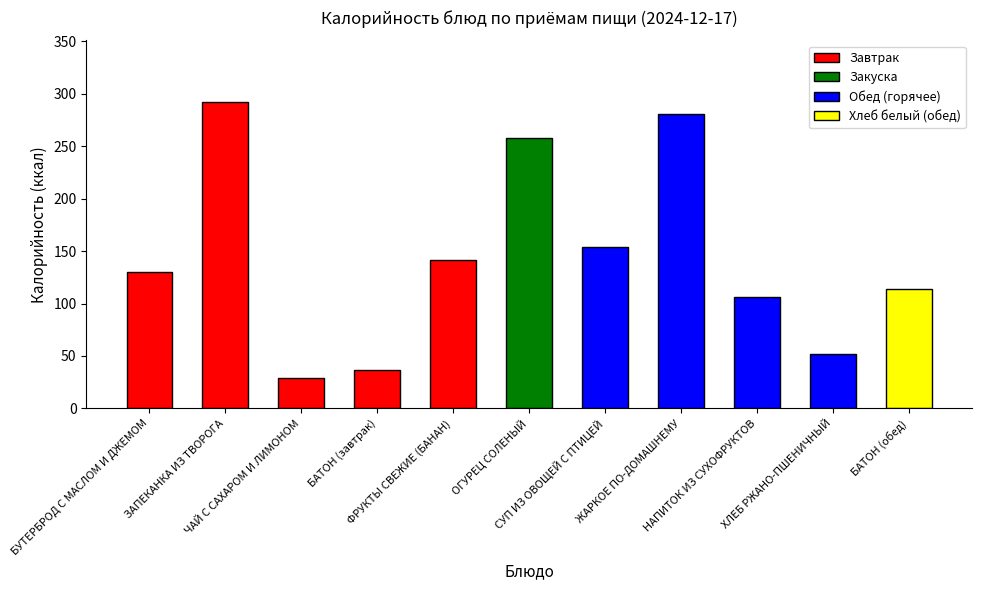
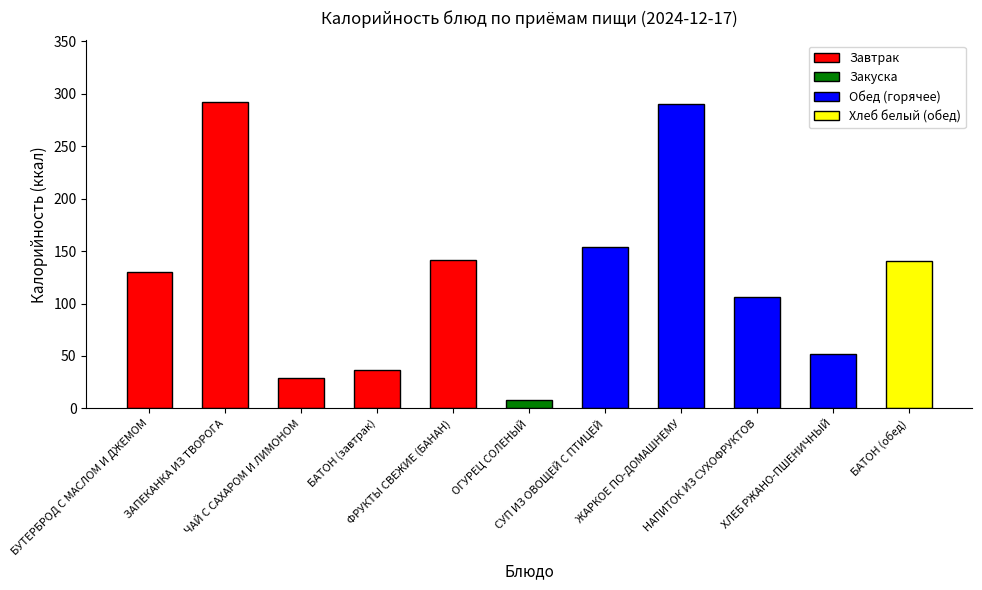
  {
    "БУТЕРБРОД С МАСЛОМ И ДЖЕМОМ": 130,
    "ЗАПЕКАНКА ИЗ ТВОРОГА": 293,
    "ЧАЙ С САХАРОМ И ЛИМОНОМ": 29,
    "БАТОН (завтрак)": 37,
    "ФРУКТЫ СВЕЖИЕ (БАНАН)": 142,
-   "ОГУРЕЦ СОЛЕНЫЙ": 258,
+   "ОГУРЕЦ СОЛЕНЫЙ": 8,
    "СУП ИЗ ОВОЩЕЙ С ПТИЦЕЙ": 154,
-   "ЖАРКОЕ ПО-ДОМАШНЕМУ": 281,
+   "ЖАРКОЕ ПО-ДОМАШНЕМУ": 290,
    "НАПИТОК ИЗ СУХОФРУКТОВ": 106,
    "ХЛЕБ РЖАНО-ПШЕНИЧНЫЙ": 52,
-   "БАТОН (обед)": 114
+   "БАТОН (обед)": 141
  }
